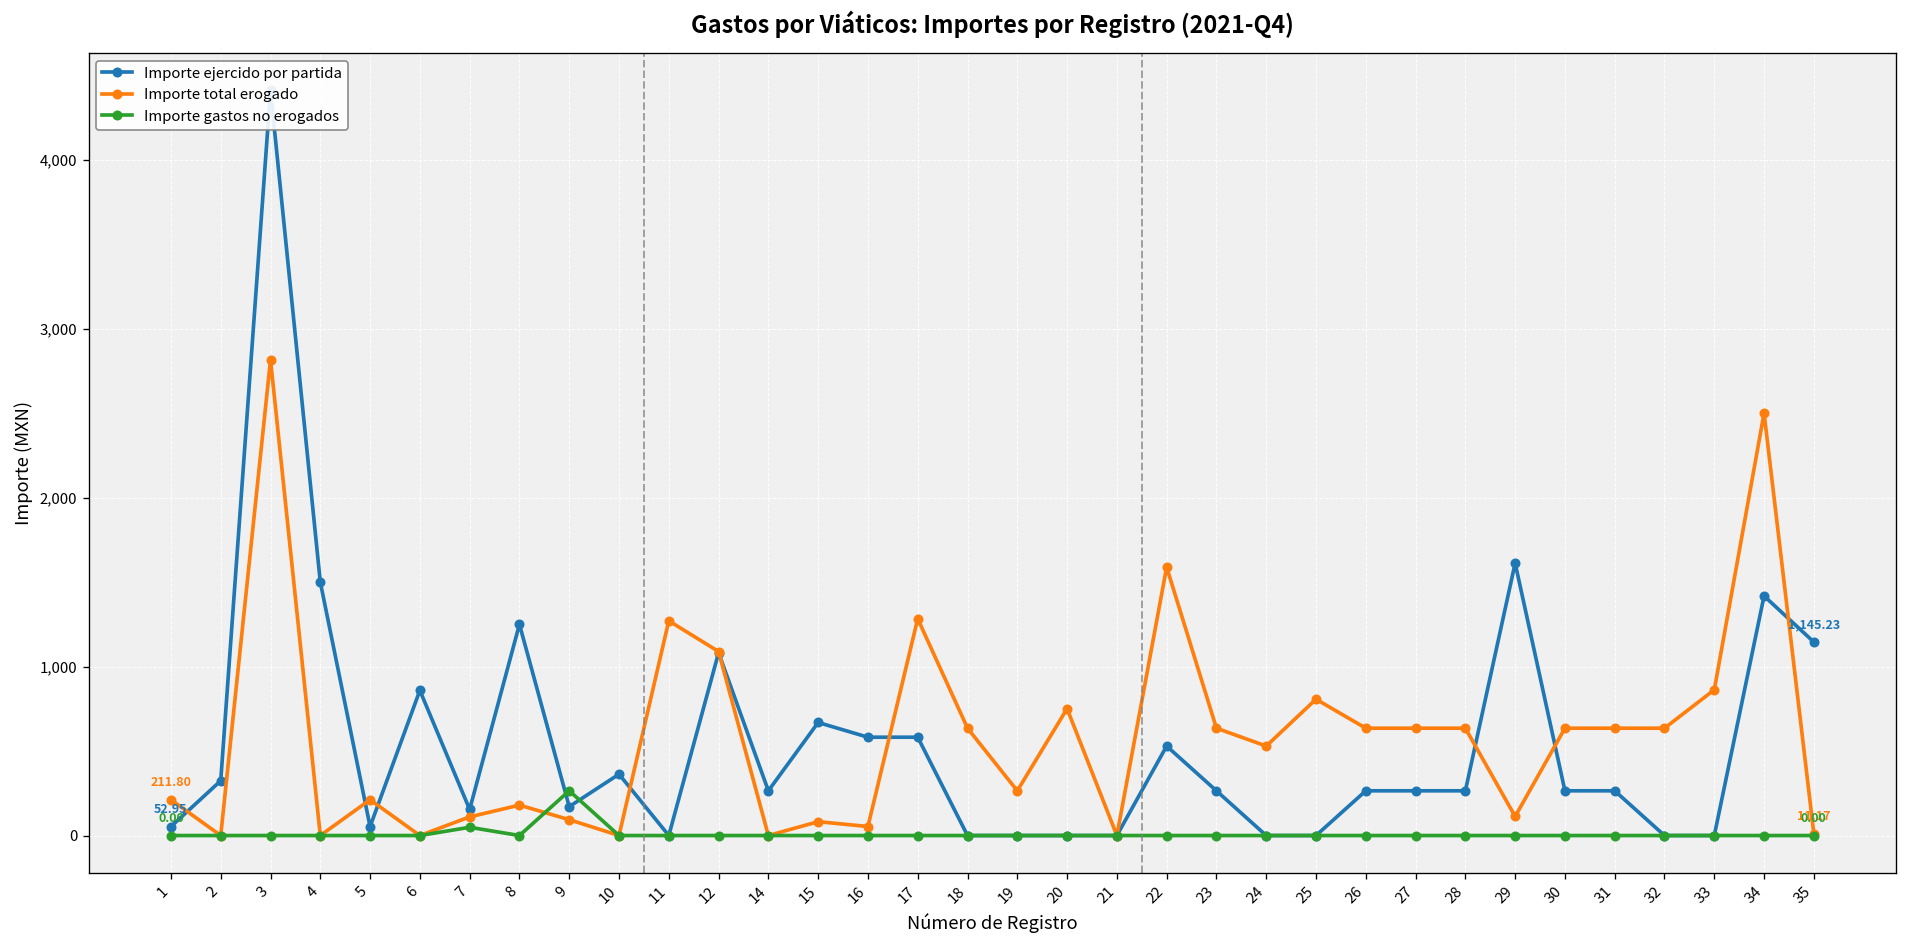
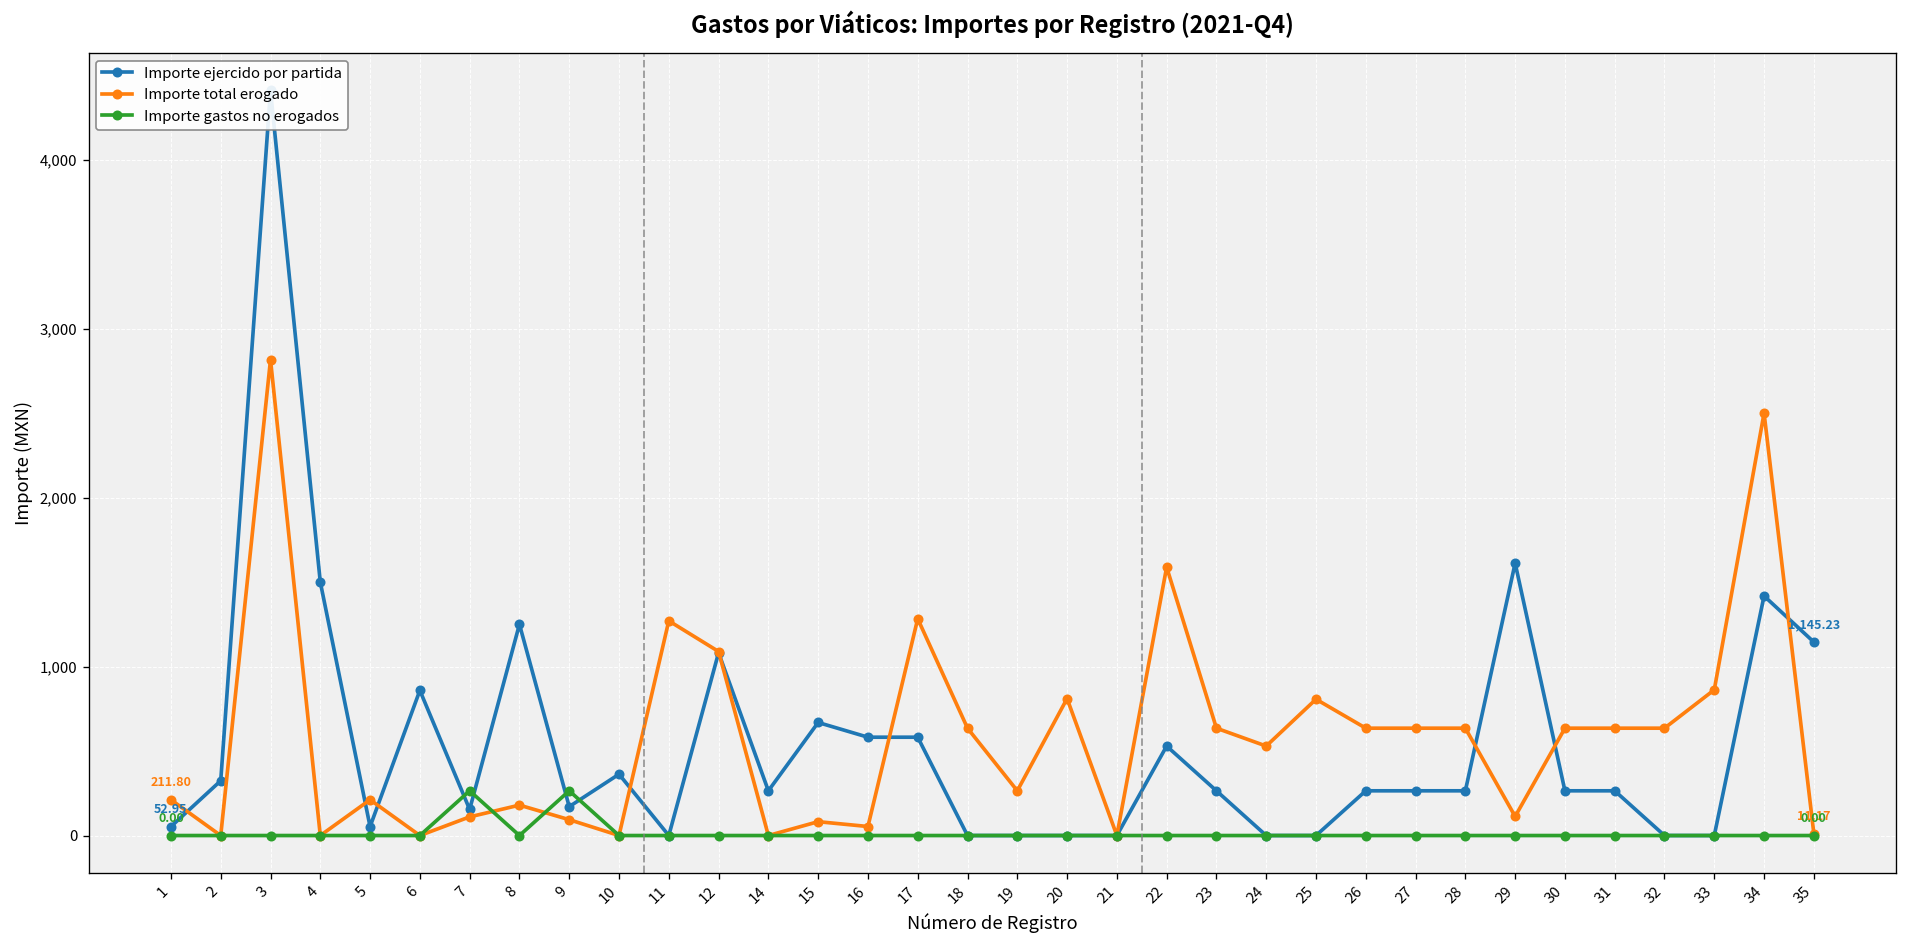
  {
    "Importe ejercido por partida": {
      "35": "1,145.23"
    },
    "Importe total erogado": {
      "3": "2,820",
      "5": "210",
      "7": "110",
      "8": "180",
      "9": "90",
      "11": "1,270",
      "15": "80",
      "16": "50",
      "17": "1,280",
      "18": "640",
      "19": "260",
-     "20": "750",
+     "20": "810",
      "22": "1,590",
      "23": "640",
      "24": "530",
      "25": "810",
      "26": "640",
      "27": "640",
      "28": "640",
      "29": "110",
      "30": "640",
      "31": "640",
      "32": "640",
      "33": "860",
      "34": "2,500"
    },
    "Importe gastos no erogados": {
      "3": "0",
      "5": "0",
-     "7": "50",
+     "7": "260",
      "8": "0",
      "9": "260",
      "12": "0",
      "15": "0",
      "16": "0",
      "17": "0",
      "22": "0",
      "23": "0",
      "26": "0",
      "27": "0",
      "28": "0",
      "29": "0",
      "30": "0",
      "31": "0",
      "34": "0"
    }
  }
